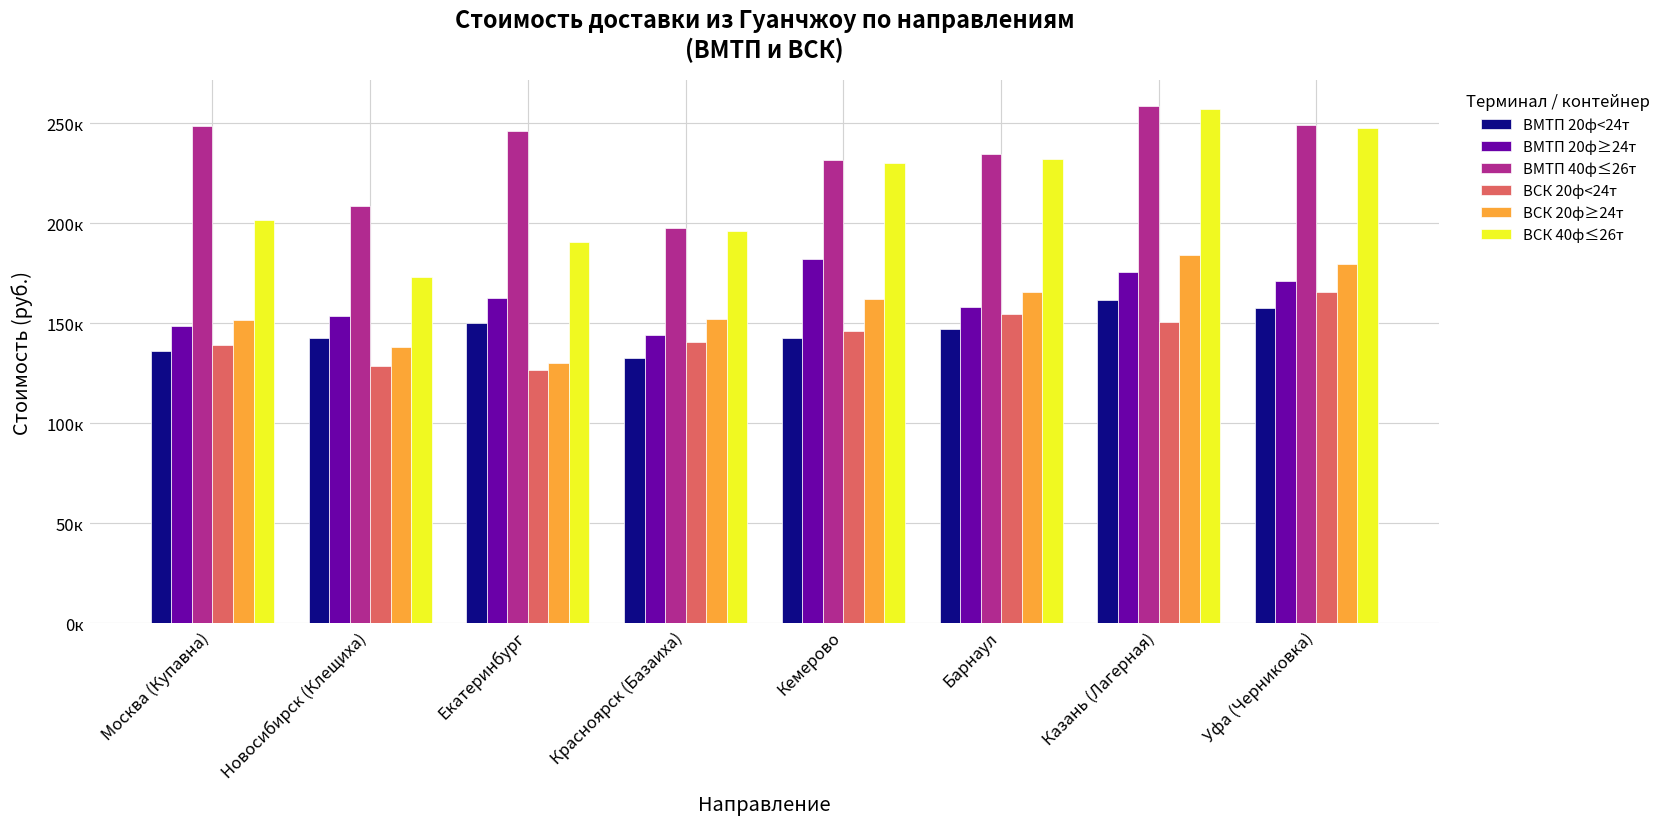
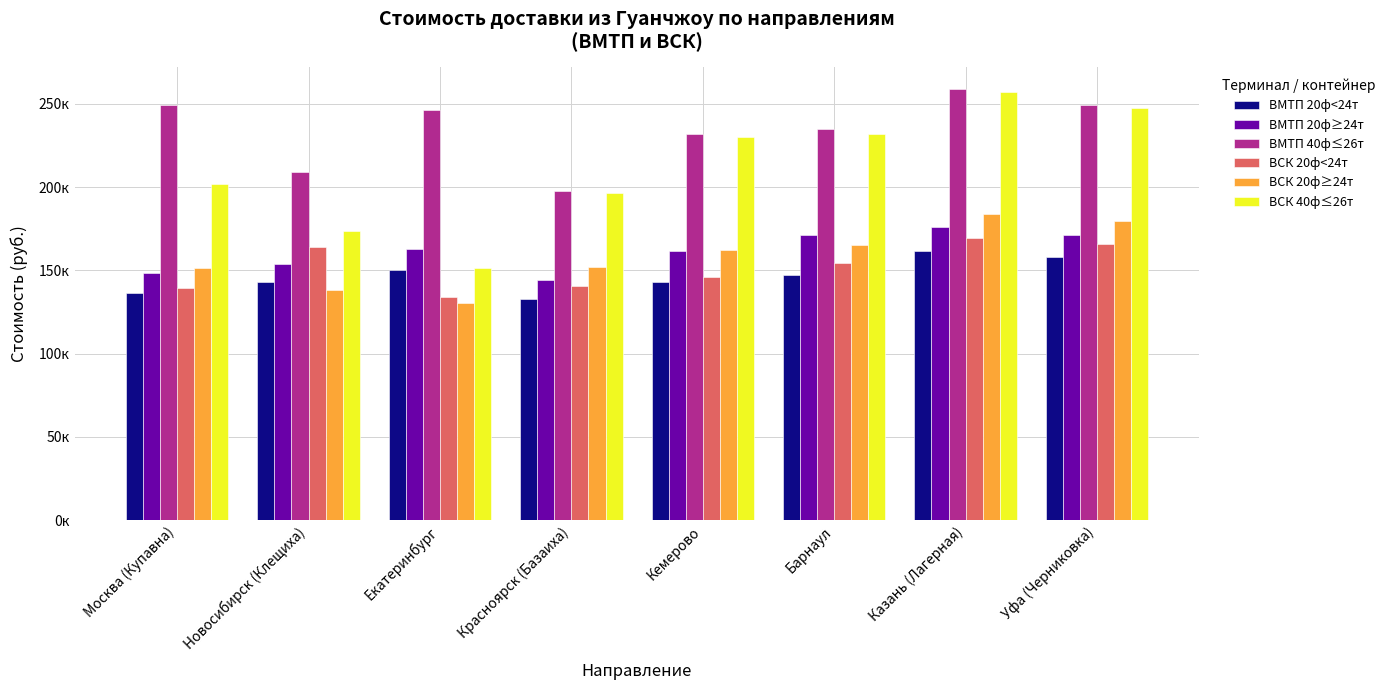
  {
    "ВМТП 20ф<24т": {
      "Москва (Купавна)": "136к",
      "Новосибирск (Клещиха)": "143к",
      "Екатеринбург": "150к",
      "Красноярск (Базаиха)": "133к",
      "Кемерово": "143к",
      "Барнаул": "147к",
      "Казань (Лагерная)": "162к",
      "Уфа (Черниковка)": "158к"
    },
    "ВМТП 20ф≥24т": {
      "Москва (Купавна)": "148к",
      "Новосибирск (Клещиха)": "154к",
      "Екатеринбург": "163к",
      "Красноярск (Базаиха)": "144к",
-     "Кемерово": "182к",
-     "Барнаул": "158к",
+     "Кемерово": "161к",
+     "Барнаул": "171к",
      "Казань (Лагерная)": "176к",
      "Уфа (Черниковка)": "171к"
    },
    "ВМТП 40ф≤26т": {
      "Москва (Купавна)": "249к",
      "Новосибирск (Клещиха)": "209к",
      "Екатеринбург": "246к",
      "Красноярск (Базаиха)": "198к",
      "Кемерово": "232к",
      "Барнаул": "235к",
      "Казань (Лагерная)": "259к",
      "Уфа (Черниковка)": "249к"
    },
    "ВСК 20ф<24т": {
      "Москва (Купавна)": "139к",
-     "Новосибирск (Клещиха)": "128к",
-     "Екатеринбург": "127к",
+     "Новосибирск (Клещиха)": "164к",
+     "Екатеринбург": "134к",
      "Красноярск (Базаиха)": "141к",
      "Кемерово": "146к",
      "Барнаул": "154к",
-     "Казань (Лагерная)": "151к",
+     "Казань (Лагерная)": "170к",
      "Уфа (Черниковка)": "166к"
    },
    "ВСК 20ф≥24т": {
      "Москва (Купавна)": "151к",
      "Новосибирск (Клещиха)": "138к",
      "Екатеринбург": "130к",
      "Красноярск (Базаиха)": "152к",
      "Кемерово": "162к",
      "Барнаул": "165к",
      "Казань (Лагерная)": "184к",
      "Уфа (Черниковка)": "180к"
    },
    "ВСК 40ф≤26т": {
      "Москва (Купавна)": "202к",
      "Новосибирск (Клещиха)": "173к",
-     "Екатеринбург": "191к",
+     "Екатеринбург": "151к",
      "Красноярск (Базаиха)": "196к",
      "Кемерово": "230к",
      "Барнаул": "232к",
      "Казань (Лагерная)": "257к",
      "Уфа (Черниковка)": "248к"
    }
  }
